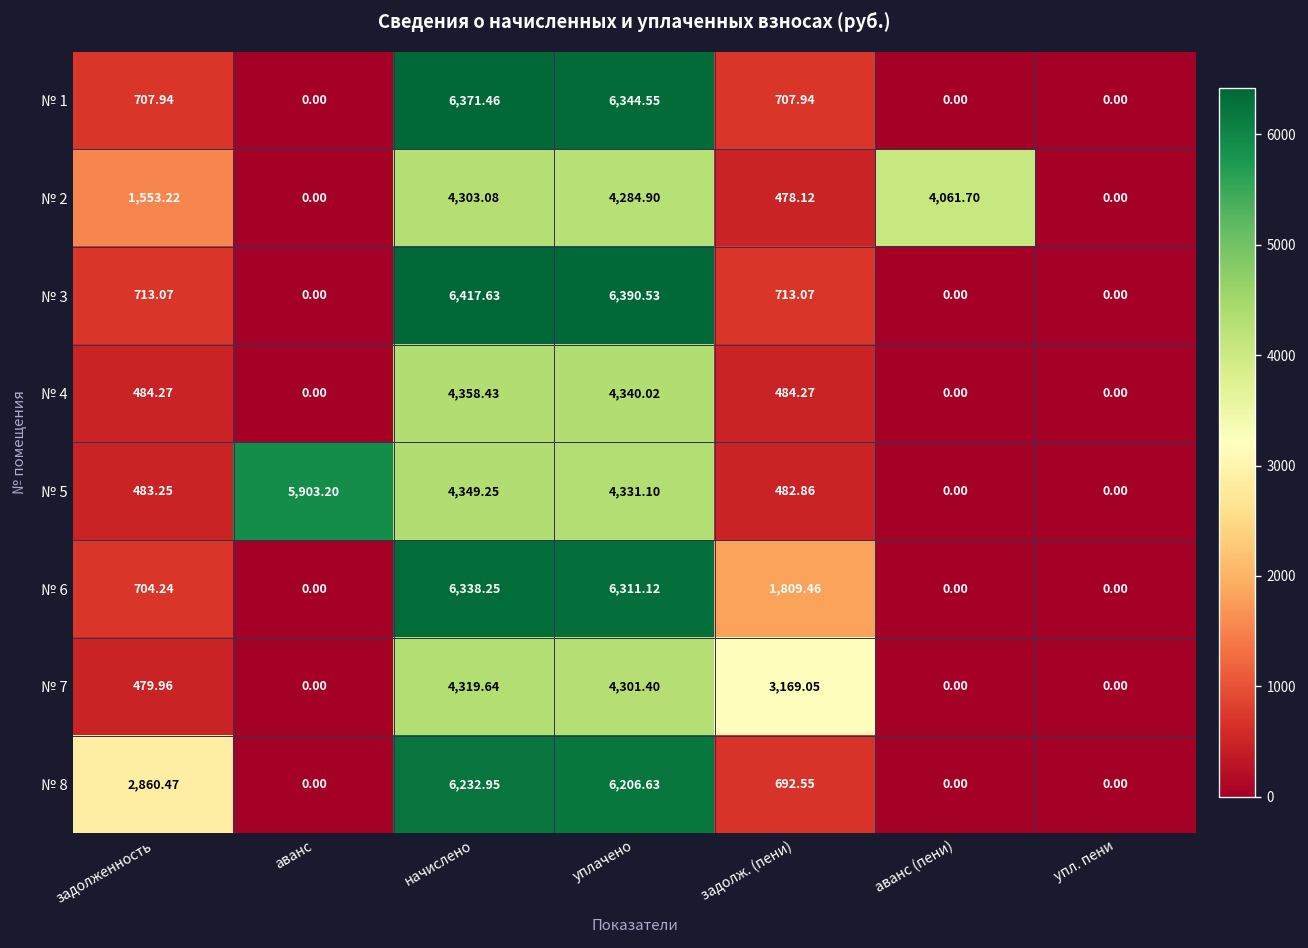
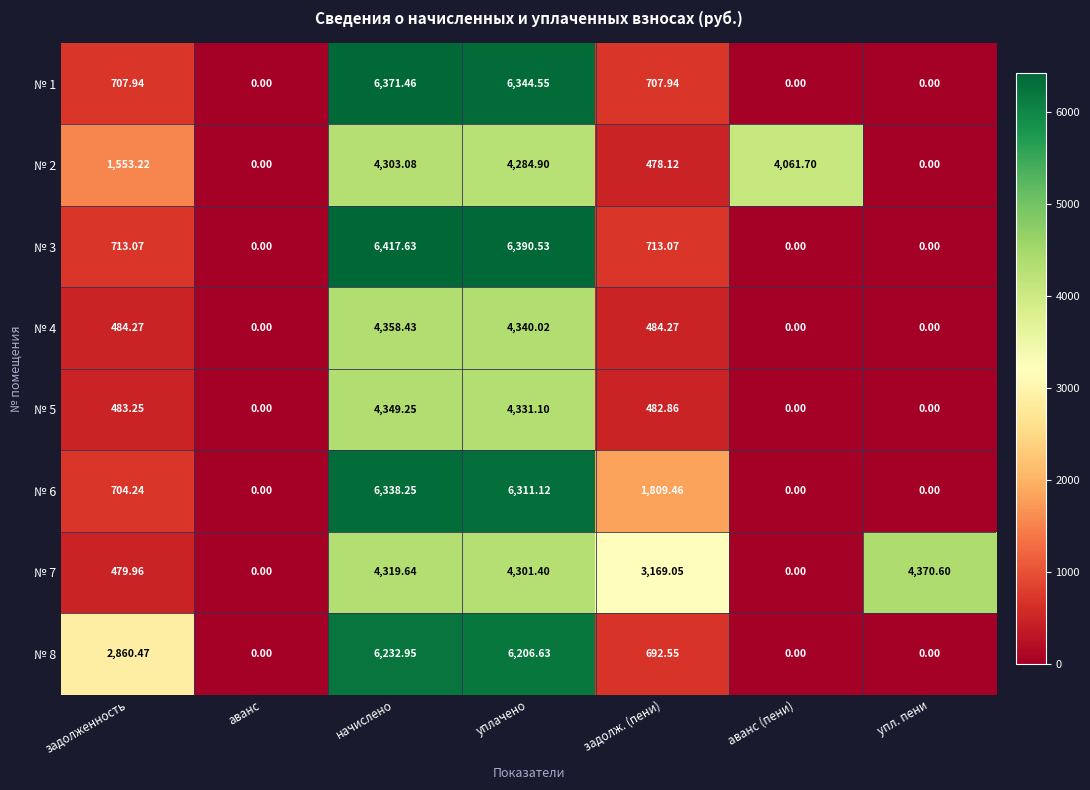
  {
    "№ 1": {
      "задолженность": "707.94",
      "аванс": "0.00",
      "начислено": "6,371.46",
      "уплачено": "6,344.55",
      "задолж. (пени)": "707.94",
      "аванс (пени)": "0.00",
      "упл. пени": "0.00"
    },
    "№ 2": {
      "задолженность": "1,553.22",
      "аванс": "0.00",
      "начислено": "4,303.08",
      "уплачено": "4,284.90",
      "задолж. (пени)": "478.12",
      "аванс (пени)": "4,061.70",
      "упл. пени": "0.00"
    },
    "№ 3": {
      "задолженность": "713.07",
      "аванс": "0.00",
      "начислено": "6,417.63",
      "уплачено": "6,390.53",
      "задолж. (пени)": "713.07",
      "аванс (пени)": "0.00",
      "упл. пени": "0.00"
    },
    "№ 4": {
      "задолженность": "484.27",
      "аванс": "0.00",
      "начислено": "4,358.43",
      "уплачено": "4,340.02",
      "задолж. (пени)": "484.27",
      "аванс (пени)": "0.00",
      "упл. пени": "0.00"
    },
    "№ 5": {
      "задолженность": "483.25",
-     "аванс": "5,903.20",
+     "аванс": "0.00",
      "начислено": "4,349.25",
      "уплачено": "4,331.10",
      "задолж. (пени)": "482.86",
      "аванс (пени)": "0.00",
      "упл. пени": "0.00"
    },
    "№ 6": {
      "задолженность": "704.24",
      "аванс": "0.00",
      "начислено": "6,338.25",
      "уплачено": "6,311.12",
      "задолж. (пени)": "1,809.46",
      "аванс (пени)": "0.00",
      "упл. пени": "0.00"
    },
    "№ 7": {
      "задолженность": "479.96",
      "аванс": "0.00",
      "начислено": "4,319.64",
      "уплачено": "4,301.40",
      "задолж. (пени)": "3,169.05",
      "аванс (пени)": "0.00",
-     "упл. пени": "0.00"
+     "упл. пени": "4,370.60"
    },
    "№ 8": {
      "задолженность": "2,860.47",
      "аванс": "0.00",
      "начислено": "6,232.95",
      "уплачено": "6,206.63",
      "задолж. (пени)": "692.55",
      "аванс (пени)": "0.00",
      "упл. пени": "0.00"
    }
  }
